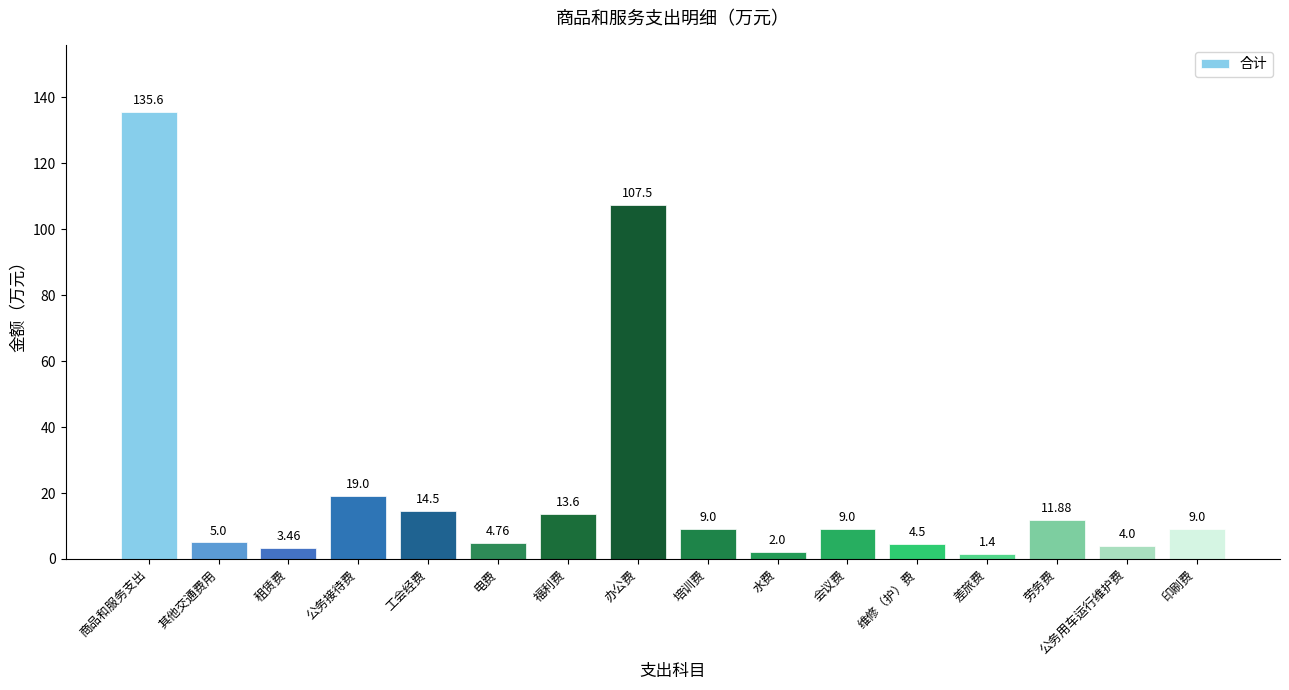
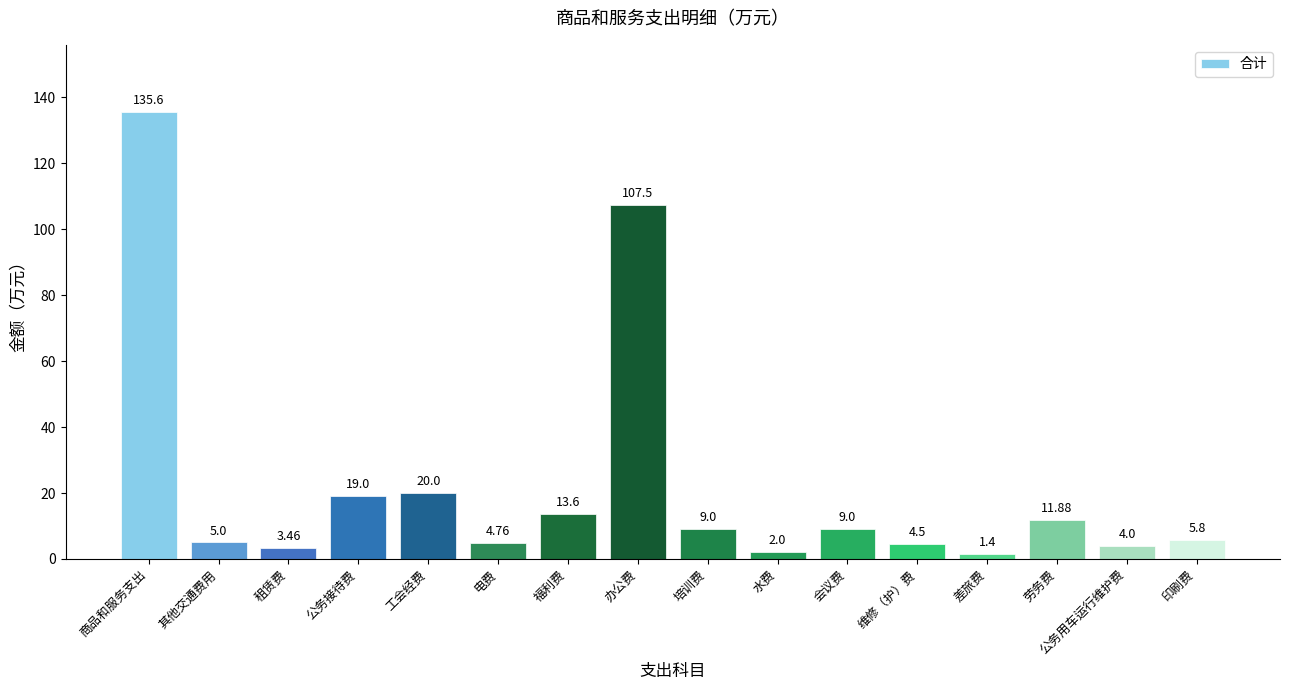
  {
    "商品和服务支出": 135.6,
    "其他交通费用": 5.0,
    "租赁费": 3.46,
    "公务接待费": 19.0,
-   "工会经费": 14.5,
+   "工会经费": 20.0,
    "电费": 4.76,
    "福利费": 13.6,
    "办公费": 107.5,
    "培训费": 9.0,
    "水费": 2.0,
    "会议费": 9.0,
    "维修（护）费": 4.5,
    "差旅费": 1.4,
    "劳务费": 11.88,
    "公务用车运行维护费": 4.0,
-   "印刷费": 9.0
+   "印刷费": 5.8
  }
